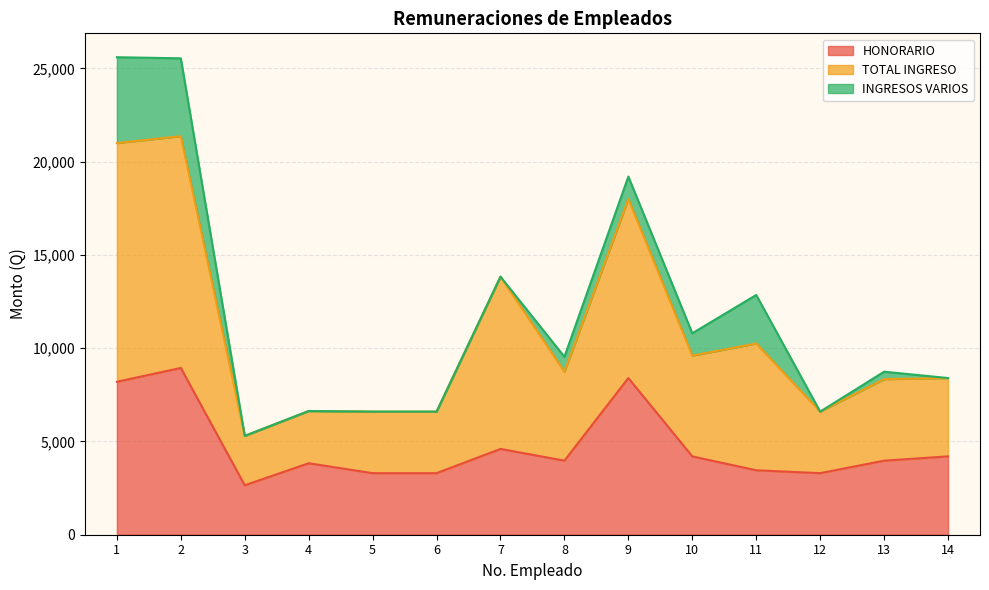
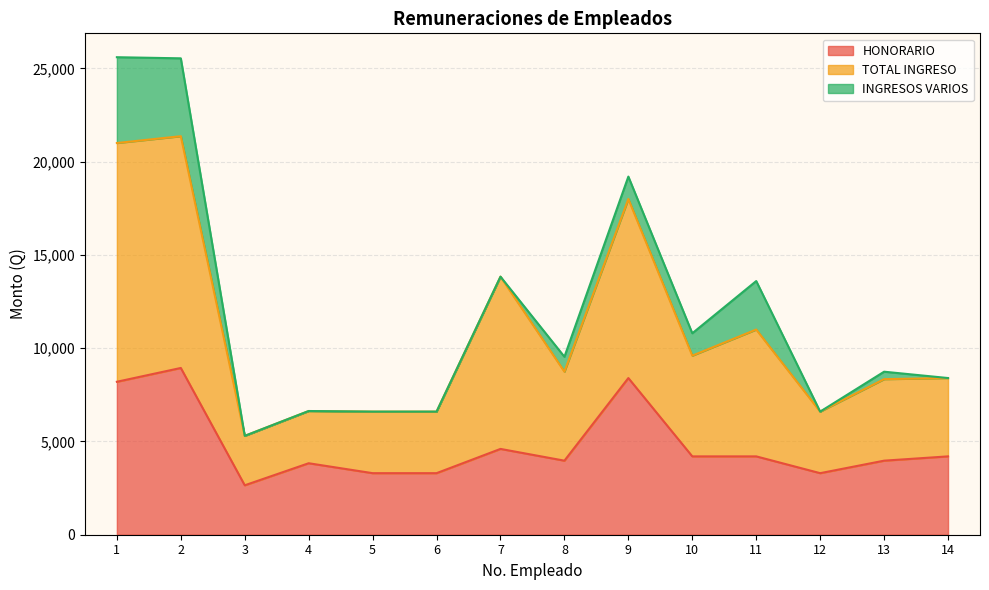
  {
    "HONORARIO": {
      "1": "8,200",
      "2": "8,900",
      "3": "2,700",
      "4": "3,800",
      "5": "3,300",
      "6": "3,300",
      "7": "4,600",
      "8": "4,000",
      "9": "8,400",
      "10": "4,200",
-     "11": "3,500",
+     "11": "4,200",
      "12": "3,300",
      "13": "4,000",
      "14": "4,200"
    },
    "TOTAL INGRESO": {
      "1": "12,800",
      "2": "12,400",
      "8": "4,800",
      "9": "9,600",
      "10": "5,400",
      "11": "6,800",
      "13": "4,400"
    },
    "INGRESOS VARIOS": {
      "1": "4,600",
      "2": "4,200",
      "8": "800",
      "9": "1,200",
      "10": "1,200",
      "11": "2,600",
      "13": "400"
    }
  }
